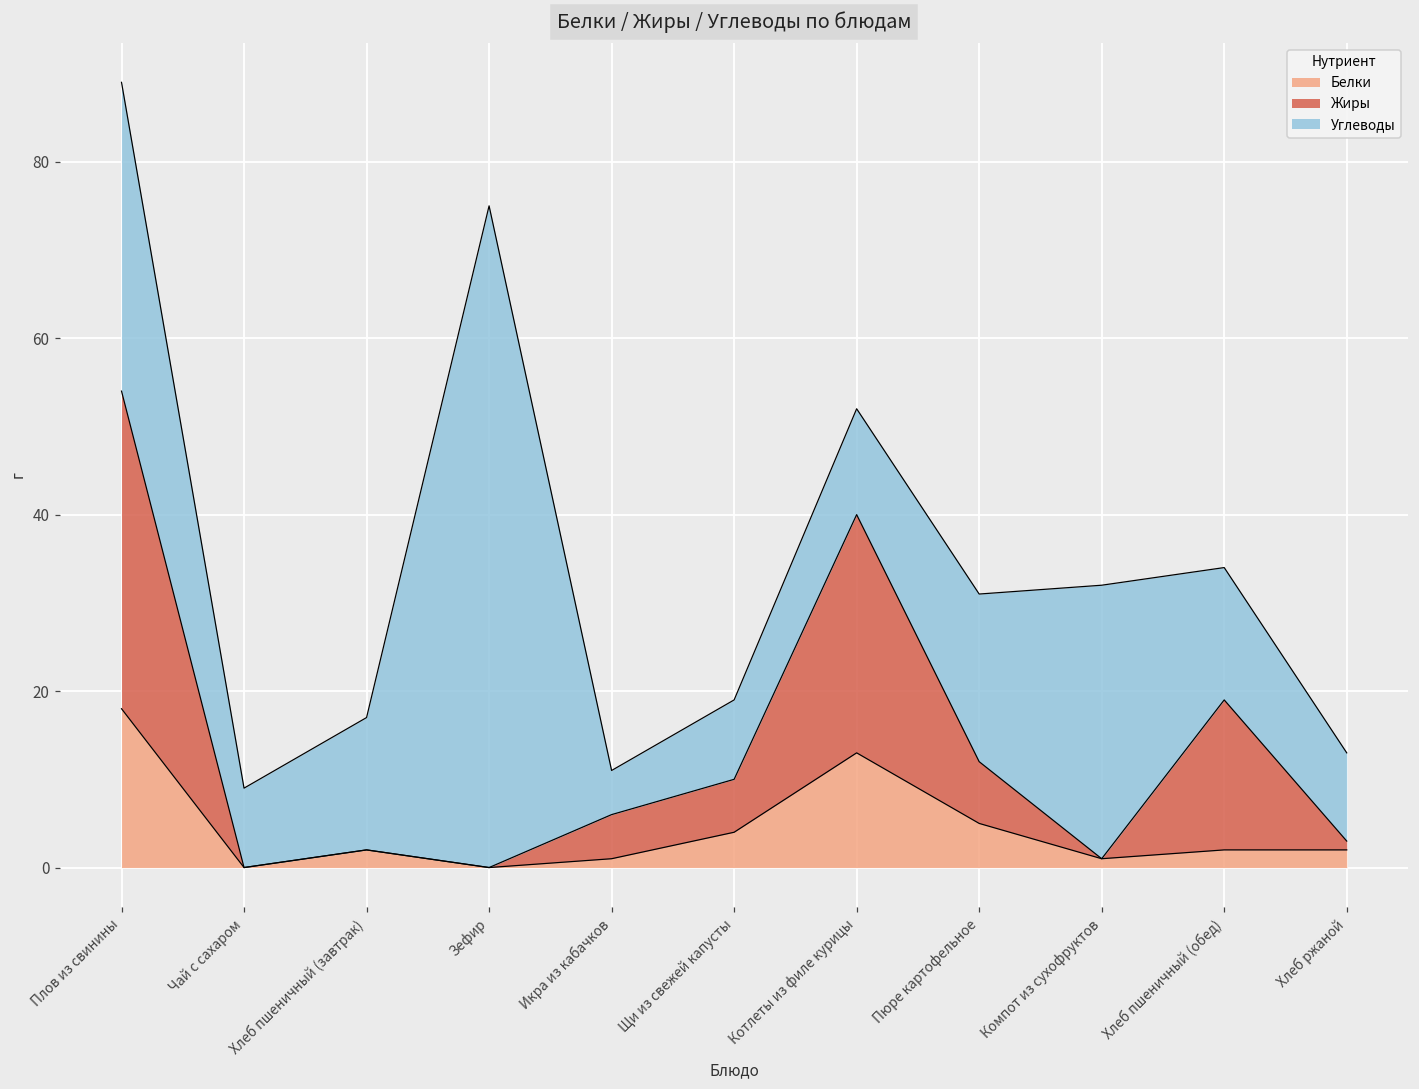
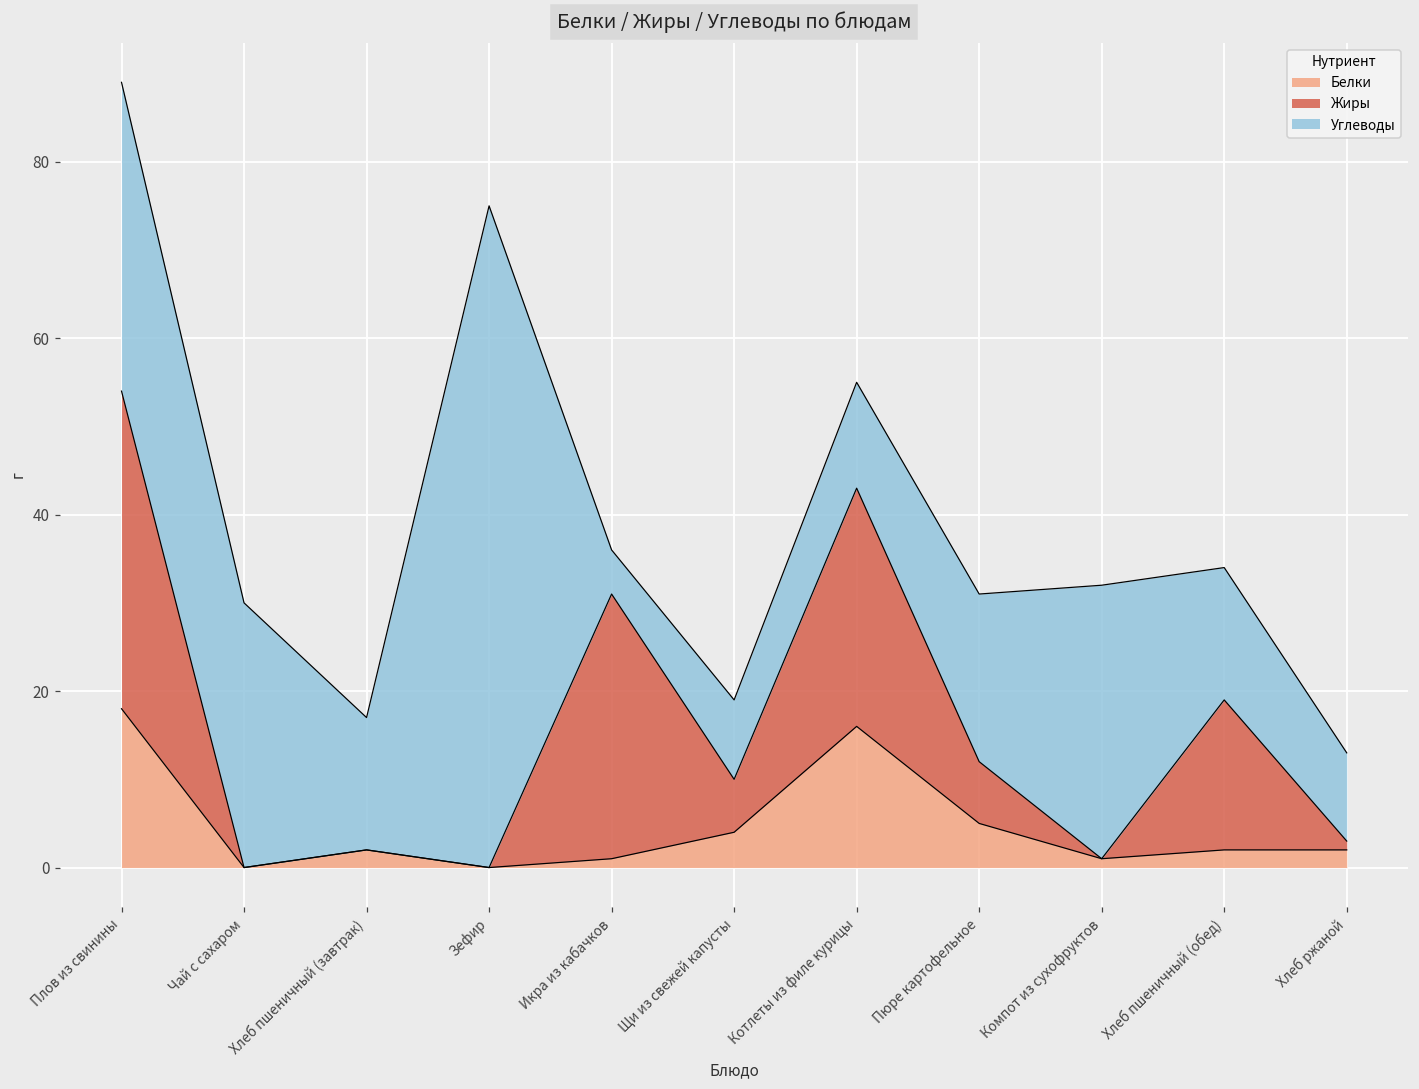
  {
    "Белки": {
      "Плов из свинины": 18,
      "Икра из кабачков": 1,
      "Щи из свежей капусты": 4,
-     "Котлеты из филе курицы": 13,
+     "Котлеты из филе курицы": 16,
      "Пюре картофельное": 5,
      "Хлеб пшеничный (обед)": 2,
      "Хлеб ржаной": 2
    },
    "Жиры": {
      "Плов из свинины": 36,
-     "Икра из кабачков": 5,
+     "Икра из кабачков": 30,
      "Щи из свежей капусты": 6,
      "Котлеты из филе курицы": 27,
      "Пюре картофельное": 7,
      "Хлеб пшеничный (обед)": 17,
      "Хлеб ржаной": 1
    },
    "Углеводы": {
      "Плов из свинины": 35,
-     "Чай с сахаром": 9,
+     "Чай с сахаром": 30,
      "Хлеб пшеничный (завтрак)": 15,
      "Зефир": 75,
      "Икра из кабачков": 5,
      "Щи из свежей капусты": 9,
      "Котлеты из филе курицы": 12,
      "Пюре картофельное": 19,
      "Компот из сухофруктов": 31,
      "Хлеб пшеничный (обед)": 15,
      "Хлеб ржаной": 10
    }
  }
